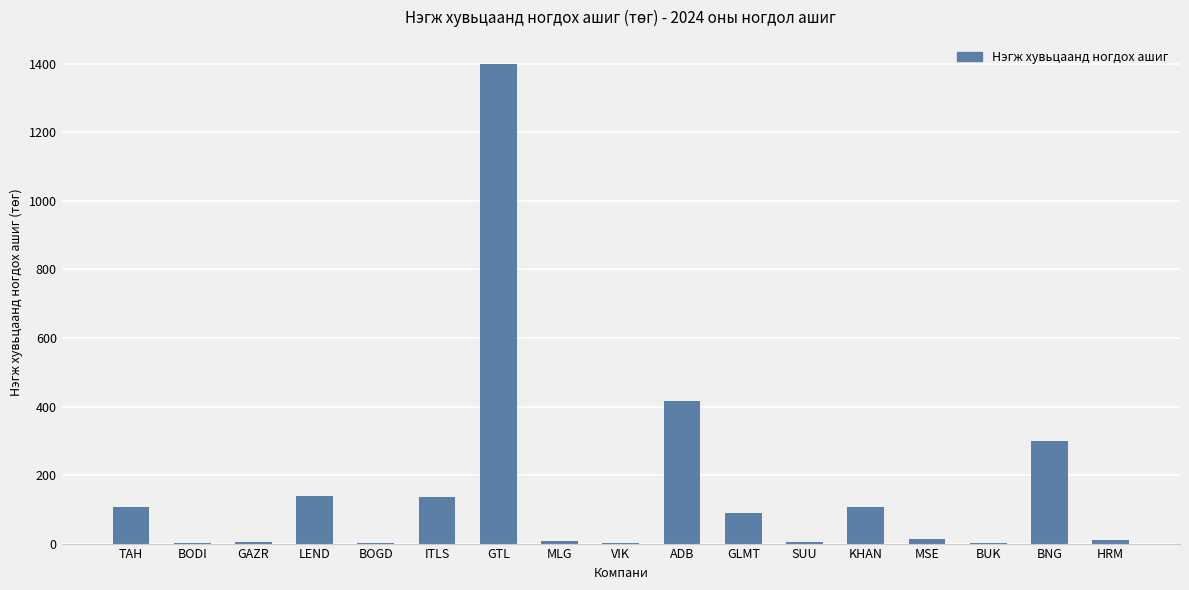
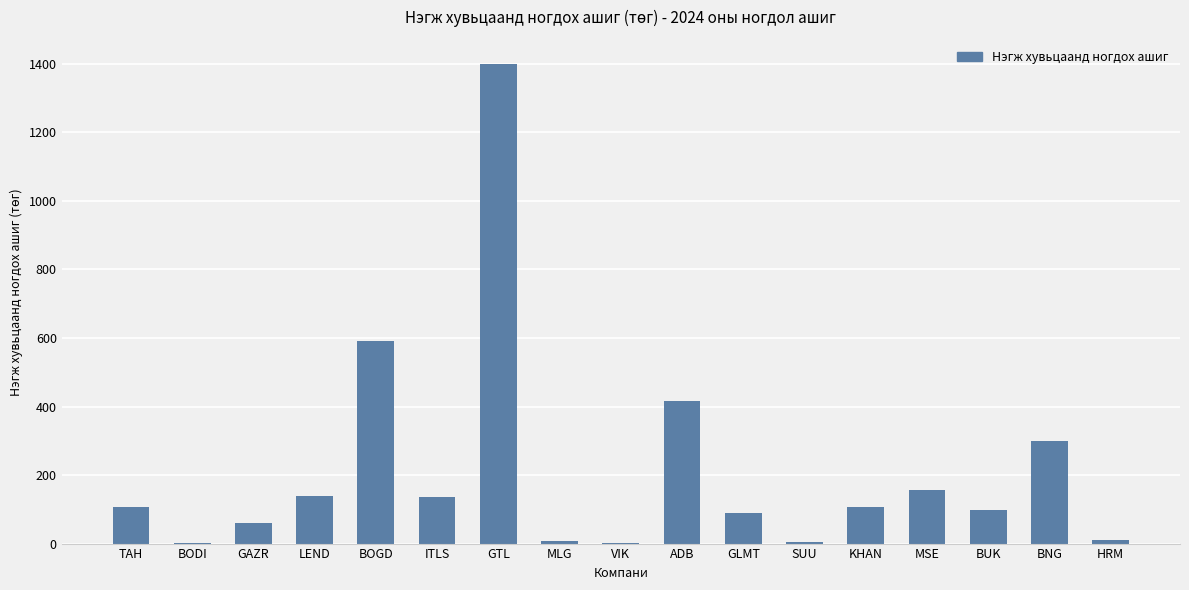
  {
    "TAH": 110,
-   "GAZR": 0,
+   "GAZR": 60,
    "LEND": 140,
-   "BOGD": 0,
+   "BOGD": 590,
    "ITLS": 140,
    "GTL": 1400,
    "MLG": 10,
    "ADB": 420,
    "GLMT": 90,
    "KHAN": 110,
-   "MSE": 10,
-   "BUK": 0,
+   "MSE": 160,
+   "BUK": 100,
    "BNG": 300,
    "HRM": 10
  }
